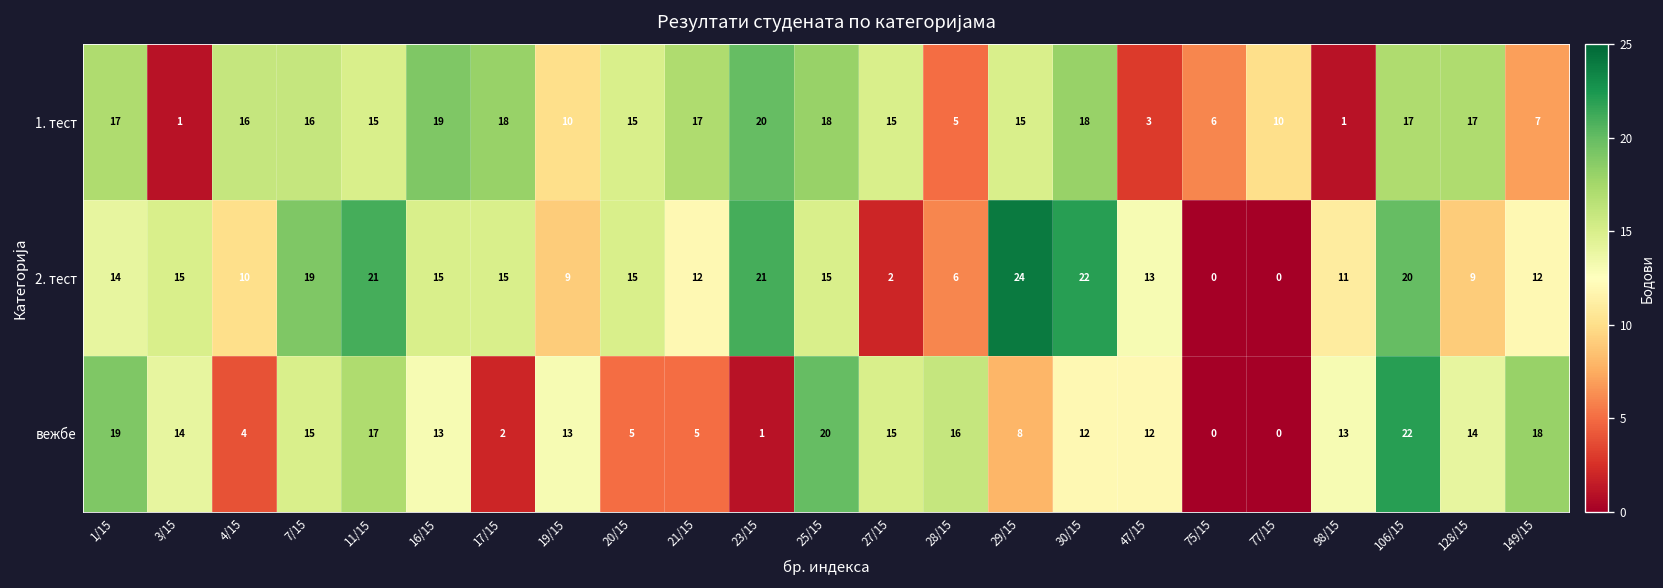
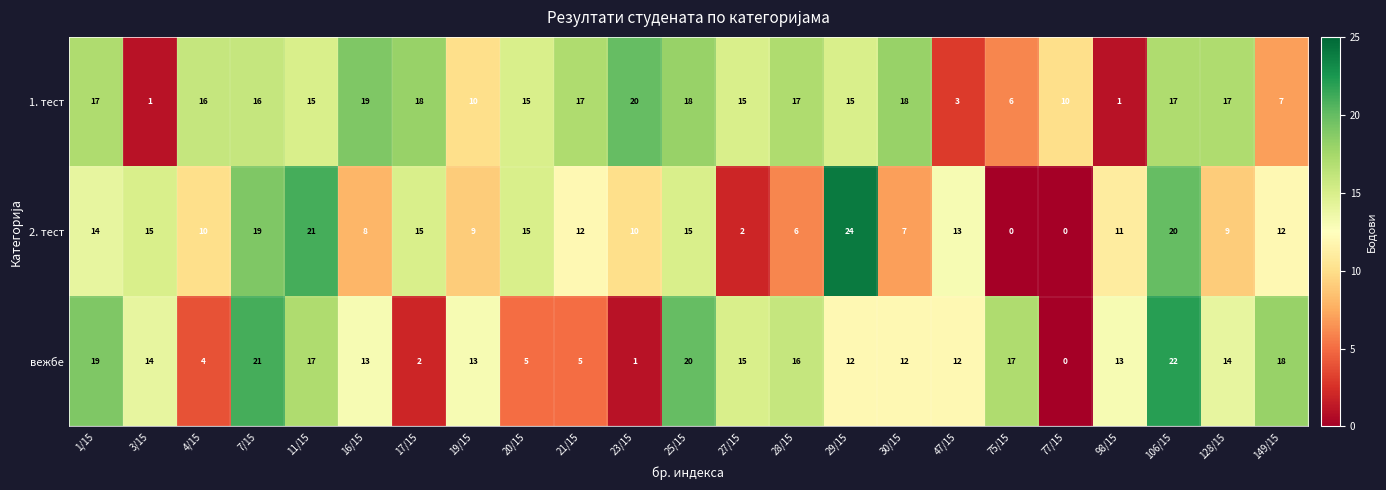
  {
    "1. тест": {
      "1/15": 17,
      "3/15": 1,
      "4/15": 16,
      "7/15": 16,
      "11/15": 15,
      "16/15": 19,
      "17/15": 18,
      "19/15": 10,
      "20/15": 15,
      "21/15": 17,
      "23/15": 20,
      "25/15": 18,
      "27/15": 15,
-     "28/15": 5,
+     "28/15": 17,
      "29/15": 15,
      "30/15": 18,
      "47/15": 3,
      "75/15": 6,
      "77/15": 10,
      "98/15": 1,
      "106/15": 17,
      "128/15": 17,
      "149/15": 7
    },
    "2. тест": {
      "1/15": 14,
      "3/15": 15,
      "4/15": 10,
      "7/15": 19,
      "11/15": 21,
-     "16/15": 15,
+     "16/15": 8,
      "17/15": 15,
      "19/15": 9,
      "20/15": 15,
      "21/15": 12,
-     "23/15": 21,
+     "23/15": 10,
      "25/15": 15,
      "27/15": 2,
      "28/15": 6,
      "29/15": 24,
-     "30/15": 22,
+     "30/15": 7,
      "47/15": 13,
      "75/15": 0,
      "77/15": 0,
      "98/15": 11,
      "106/15": 20,
      "128/15": 9,
      "149/15": 12
    },
    "вежбе": {
      "1/15": 19,
      "3/15": 14,
      "4/15": 4,
-     "7/15": 15,
+     "7/15": 21,
      "11/15": 17,
      "16/15": 13,
      "17/15": 2,
      "19/15": 13,
      "20/15": 5,
      "21/15": 5,
      "23/15": 1,
      "25/15": 20,
      "27/15": 15,
      "28/15": 16,
-     "29/15": 8,
+     "29/15": 12,
      "30/15": 12,
      "47/15": 12,
-     "75/15": 0,
+     "75/15": 17,
      "77/15": 0,
      "98/15": 13,
      "106/15": 22,
      "128/15": 14,
      "149/15": 18
    }
  }
